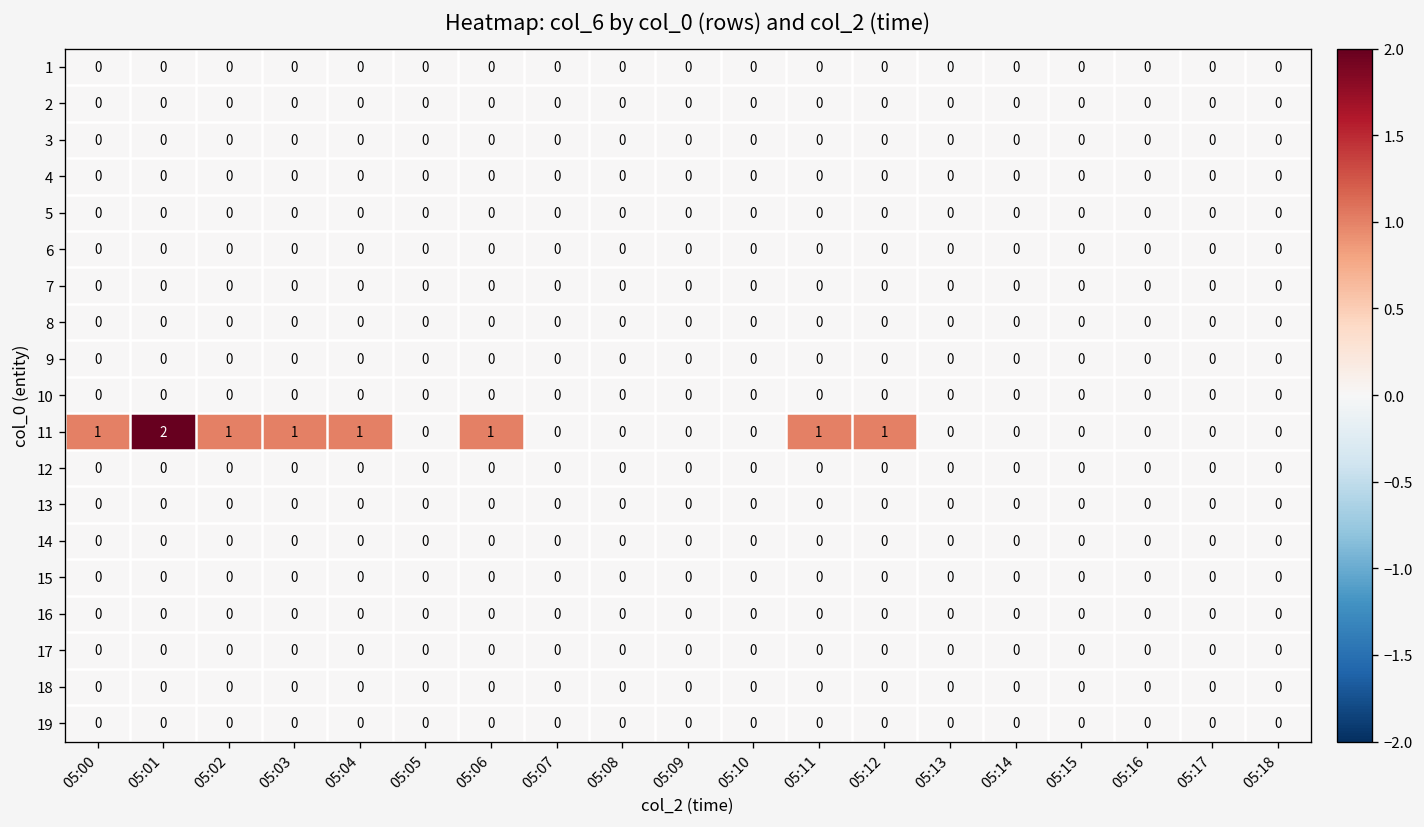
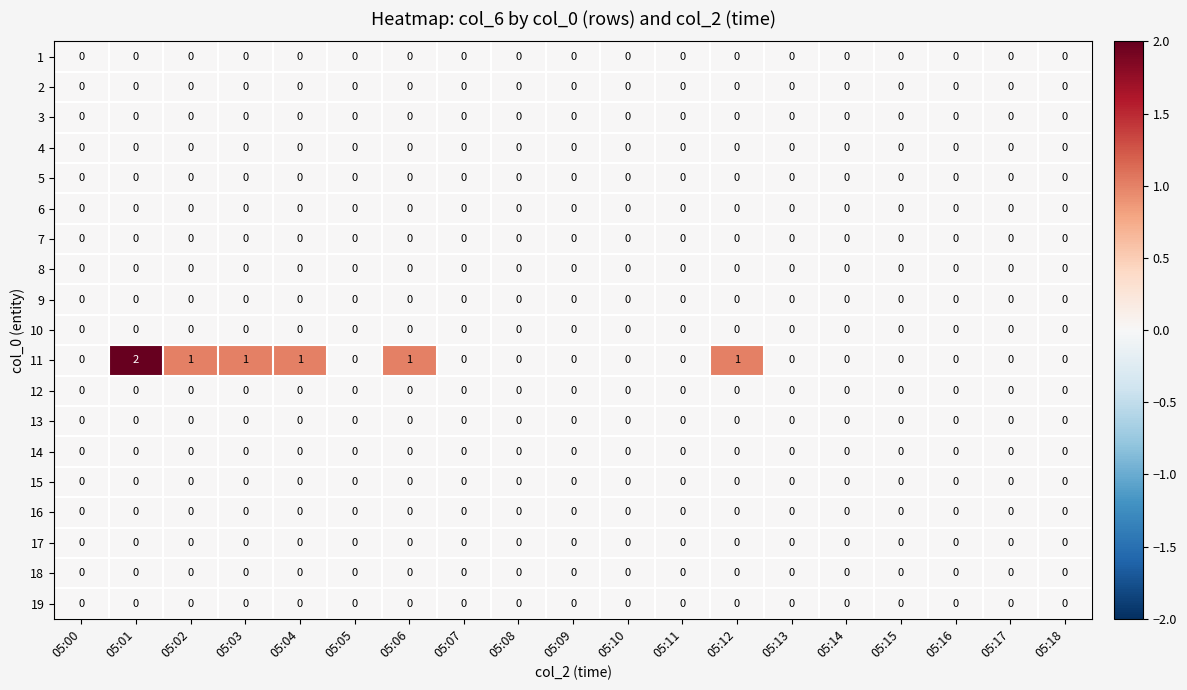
  {
    "11": {
-     "05:00": 1,
+     "05:00": 0,
      "05:01": 2,
      "05:02": 1,
      "05:03": 1,
      "05:04": 1,
      "05:05": 0,
      "05:06": 1,
      "05:07": 0,
      "05:08": 0,
      "05:09": 0,
      "05:10": 0,
-     "05:11": 1,
+     "05:11": 0,
      "05:12": 1,
      "05:13": 0,
      "05:14": 0,
      "05:15": 0,
      "05:16": 0,
      "05:17": 0,
      "05:18": 0
    }
  }
